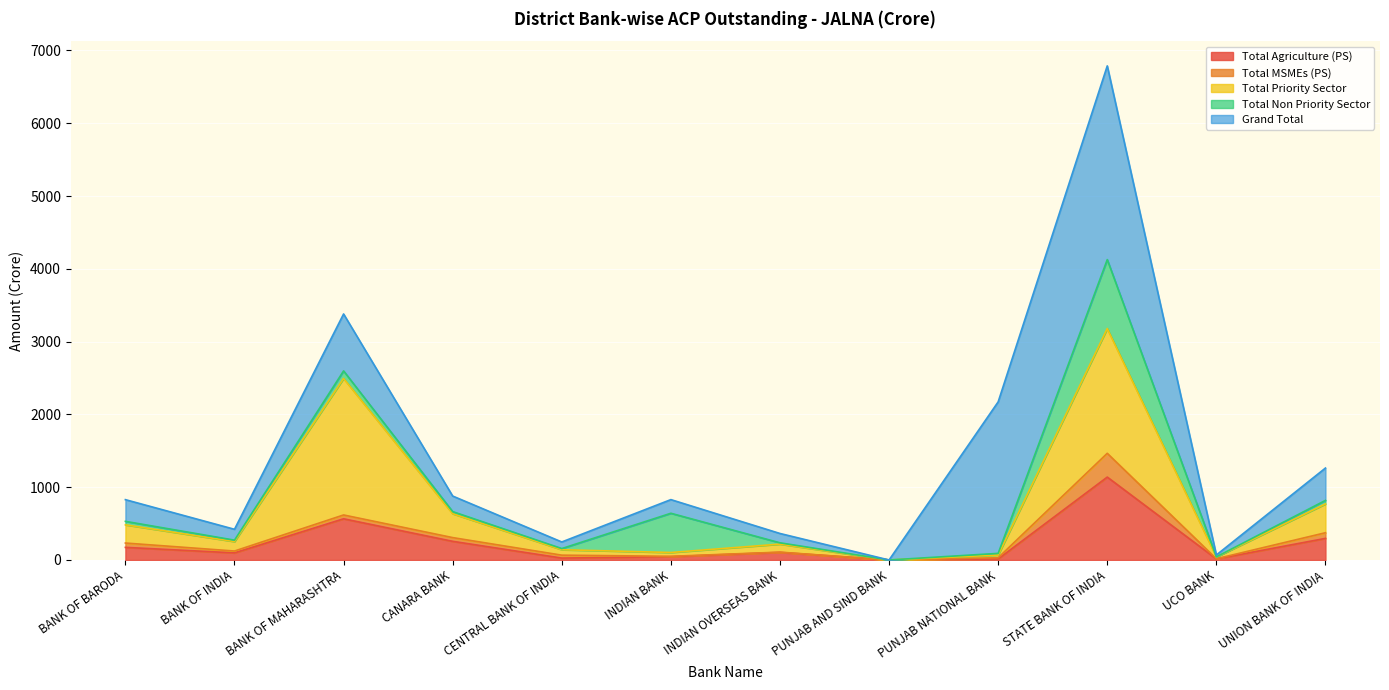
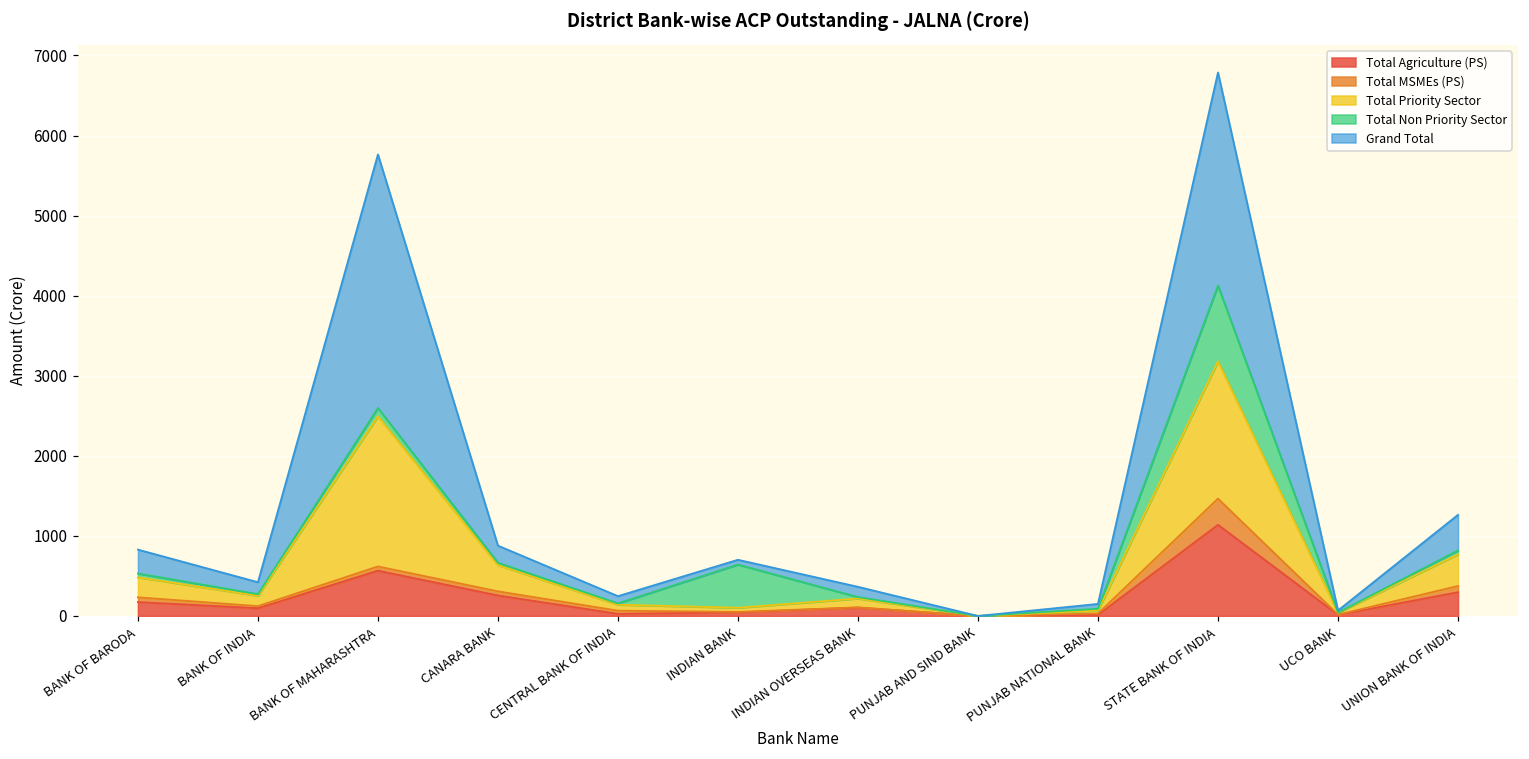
  {
    "Total Priority Sector": {
      "BANK OF BARODA": 300,
      "BANK OF MAHARASHTRA": 1900,
      "INDIAN BANK": 100,
      "STATE BANK OF INDIA": 1700,
      "UNION BANK OF INDIA": 400
    },
    "Total Non Priority Sector": {
      "BANK OF BARODA": 0,
      "BANK OF MAHARASHTRA": 100,
      "INDIAN BANK": 500,
      "STATE BANK OF INDIA": 900,
      "UNION BANK OF INDIA": 0
    },
    "Grand Total": {
      "BANK OF BARODA": 300,
      "BANK OF INDIA": 100,
-     "BANK OF MAHARASHTRA": 800,
+     "BANK OF MAHARASHTRA": 3200,
      "CANARA BANK": 200,
      "CENTRAL BANK OF INDIA": 100,
-     "INDIAN BANK": 200,
+     "INDIAN BANK": 100,
      "INDIAN OVERSEAS BANK": 100,
-     "PUNJAB NATIONAL BANK": 2100,
+     "PUNJAB NATIONAL BANK": 100,
      "STATE BANK OF INDIA": 2700,
      "UNION BANK OF INDIA": 400
    }
  }
